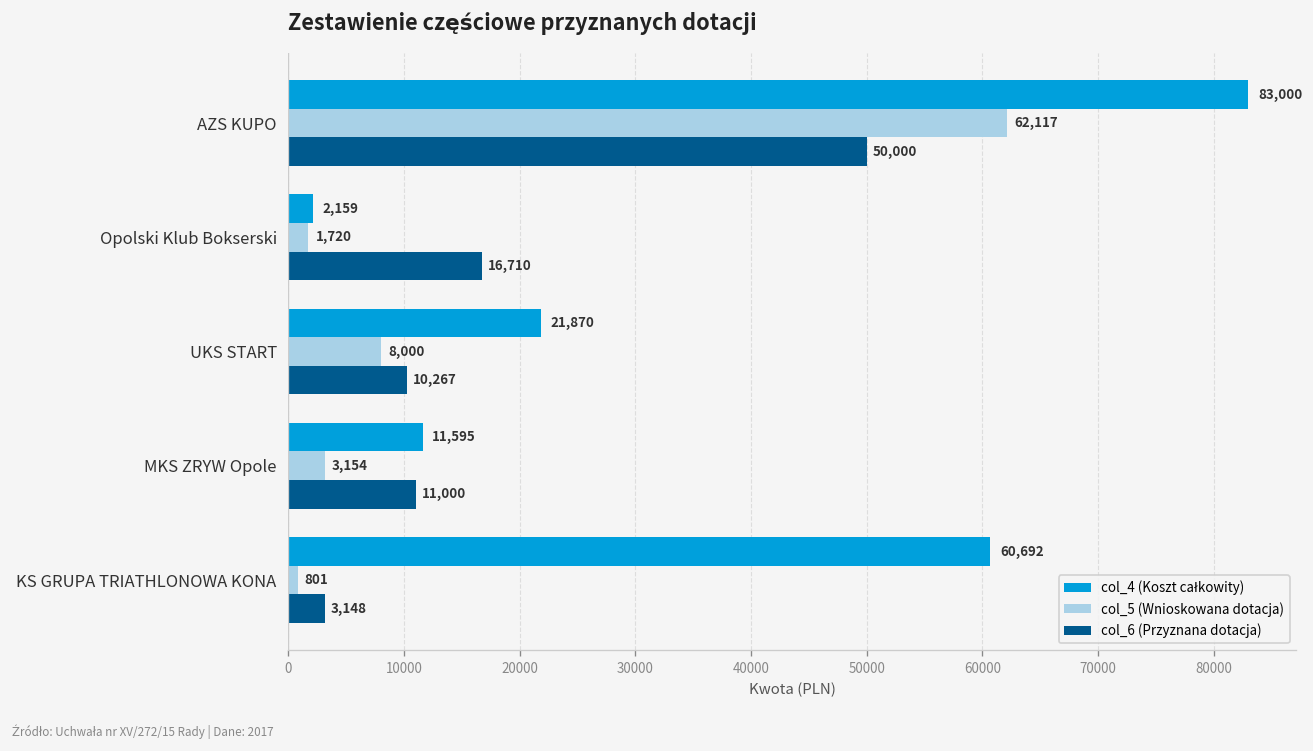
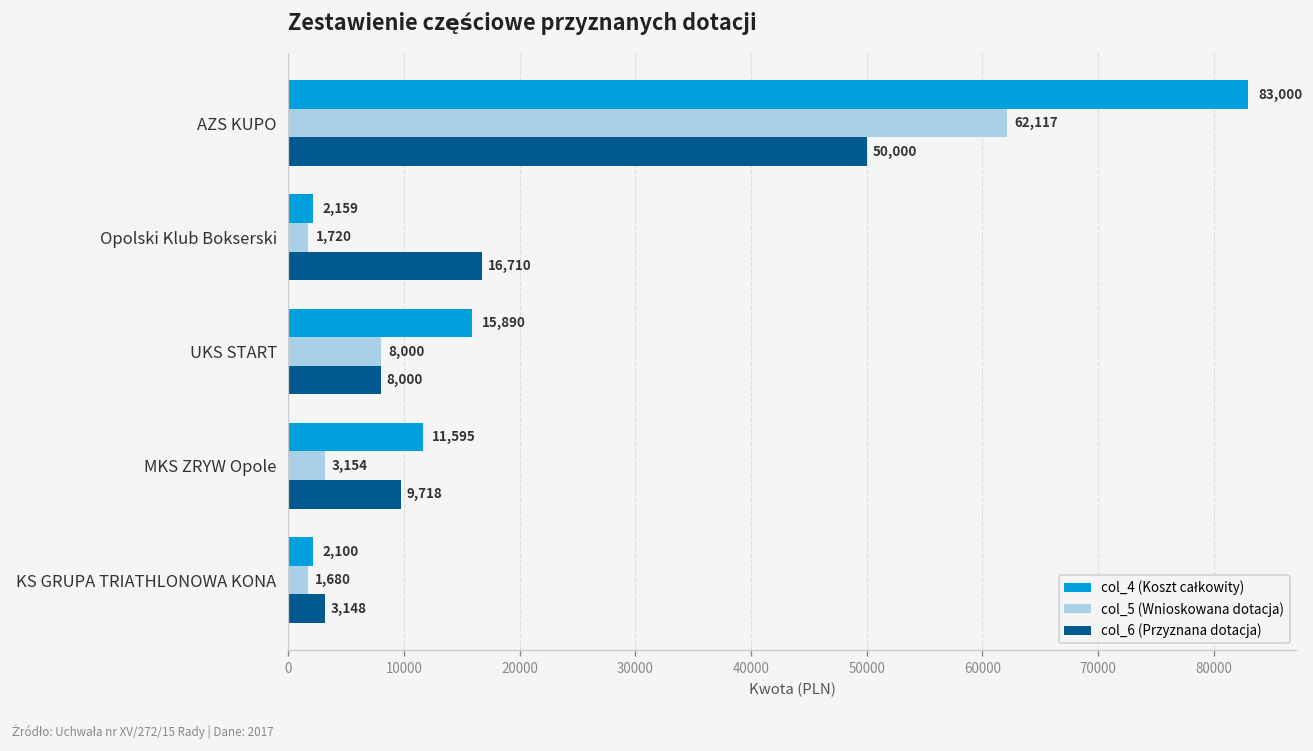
  {
    "col_4 (Koszt całkowity)": {
      "AZS KUPO": "83,000",
      "Opolski Klub Bokserski": "2,159",
-     "UKS START": "21,870",
+     "UKS START": "15,890",
      "MKS ZRYW Opole": "11,595",
-     "KS GRUPA TRIATHLONOWA KONA": "60,692"
+     "KS GRUPA TRIATHLONOWA KONA": "2,100"
    },
    "col_5 (Wnioskowana dotacja)": {
      "AZS KUPO": "62,117",
      "Opolski Klub Bokserski": "1,720",
      "UKS START": "8,000",
      "MKS ZRYW Opole": "3,154",
-     "KS GRUPA TRIATHLONOWA KONA": "801"
+     "KS GRUPA TRIATHLONOWA KONA": "1,680"
    },
    "col_6 (Przyznana dotacja)": {
      "AZS KUPO": "50,000",
      "Opolski Klub Bokserski": "16,710",
-     "UKS START": "10,267",
-     "MKS ZRYW Opole": "11,000",
+     "UKS START": "8,000",
+     "MKS ZRYW Opole": "9,718",
      "KS GRUPA TRIATHLONOWA KONA": "3,148"
    }
  }
